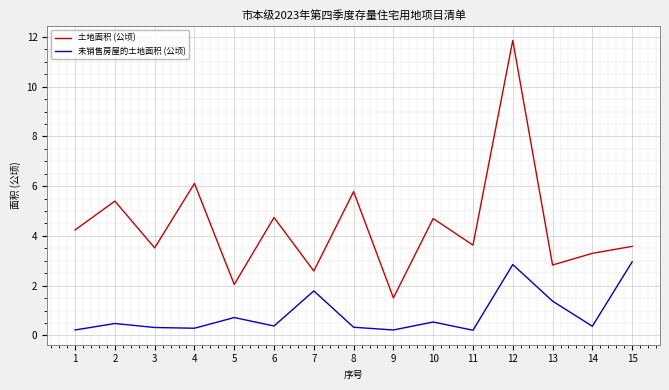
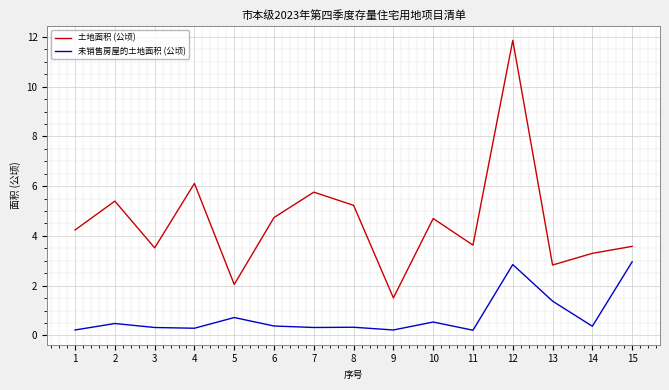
  {
    "土地面积 (公顷)": {
      "1": 4.2,
      "2": 5.4,
      "3": 3.5,
      "4": 6.1,
      "5": 2.1,
      "6": 4.7,
-     "7": 2.6,
-     "8": 5.8,
+     "7": 5.8,
+     "8": 5.2,
      "9": 1.5,
      "10": 4.7,
      "11": 3.6,
      "12": 11.9,
      "13": 2.8,
      "14": 3.3,
      "15": 3.6
    },
    "未销售房屋的土地面积 (公顷)": {
      "1": 0.2,
      "2": 0.5,
      "3": 0.3,
      "4": 0.3,
      "5": 0.7,
      "6": 0.4,
-     "7": 1.8,
+     "7": 0.3,
      "8": 0.3,
      "9": 0.2,
      "10": 0.5,
      "11": 0.2,
      "12": 2.9,
      "13": 1.4,
      "14": 0.4,
      "15": 3.0
    }
  }
